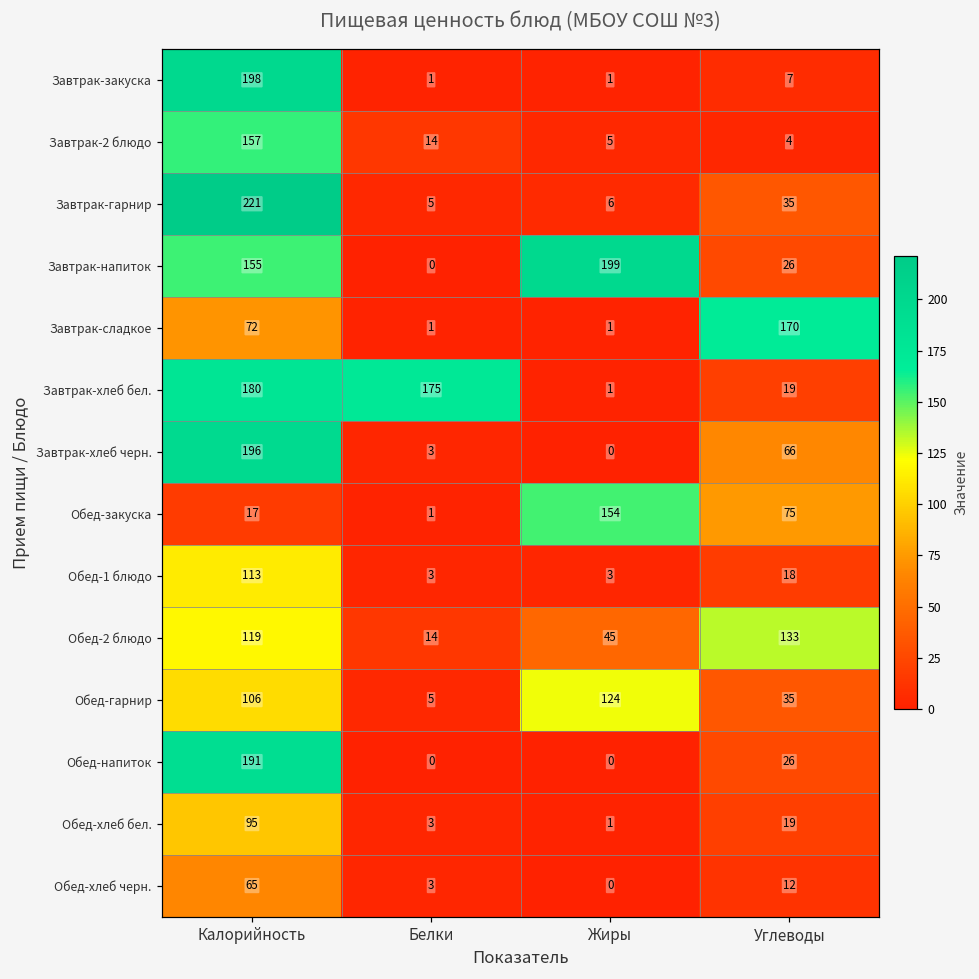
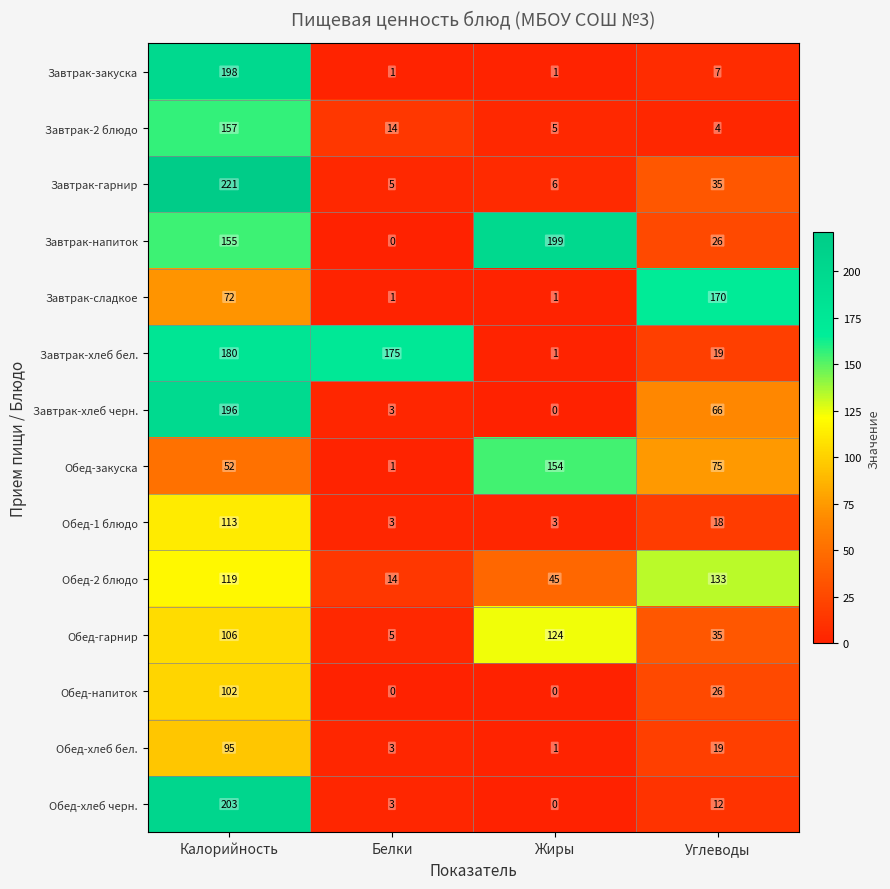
  {
    "Обед-закуска": {
-     "Калорийность": 17
+     "Калорийность": 52
    },
    "Обед-напиток": {
-     "Калорийность": 191
+     "Калорийность": 102
    },
    "Обед-хлеб черн.": {
-     "Калорийность": 65
+     "Калорийность": 203
    }
  }
